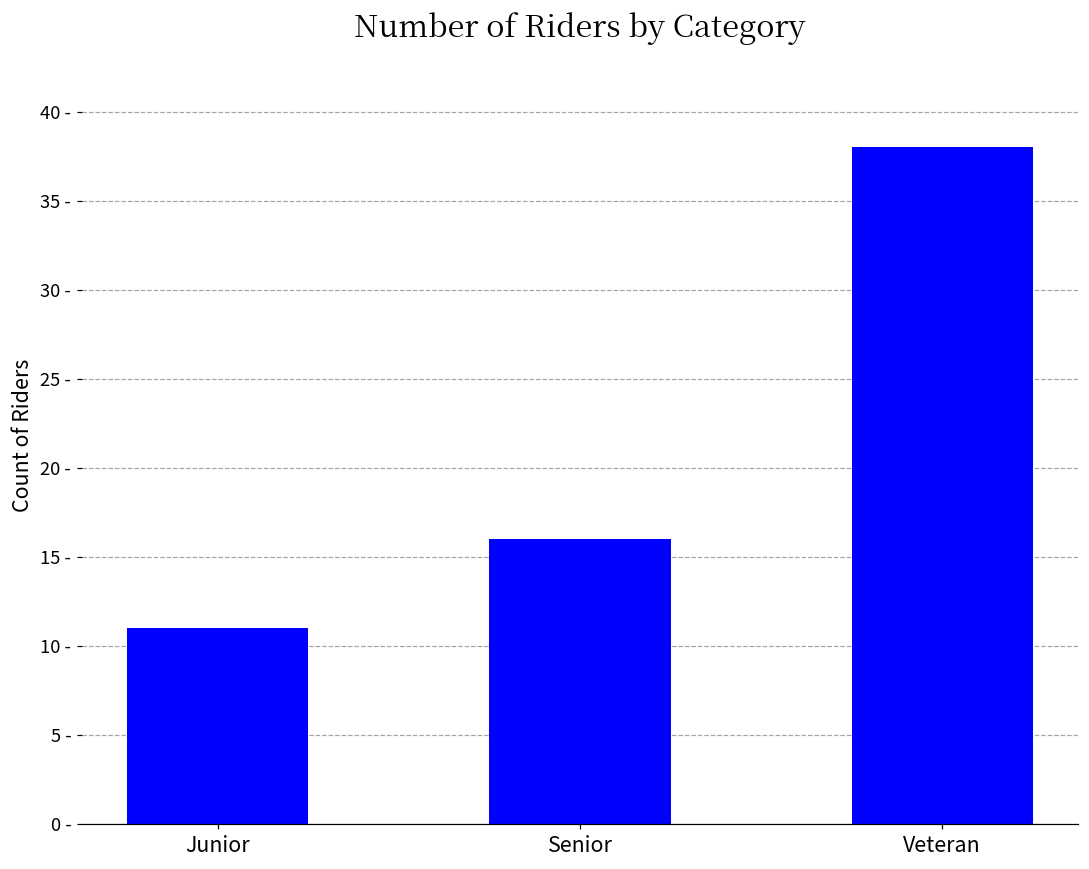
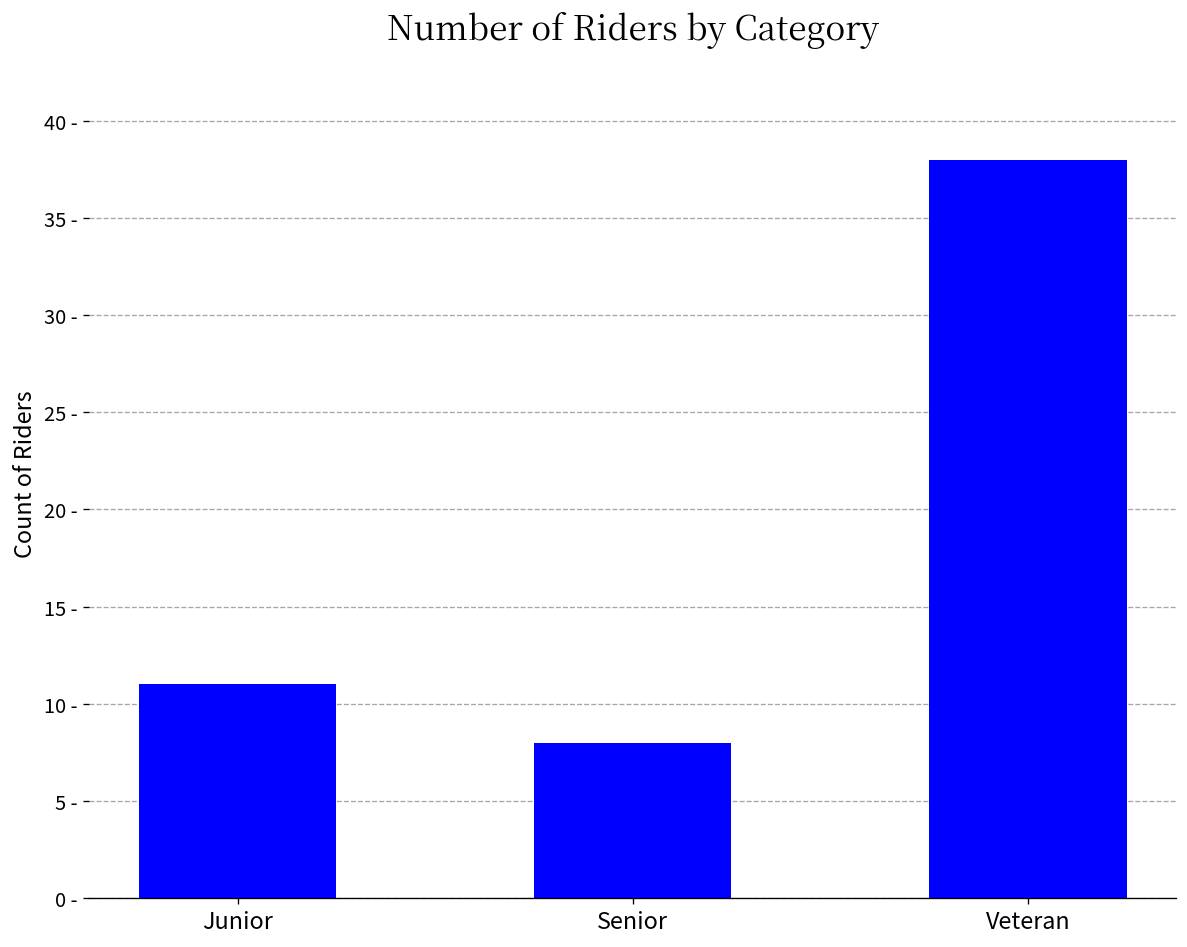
  {
    "Junior": "11 -",
-   "Senior": "16 -",
+   "Senior": "8 -",
    "Veteran": "38 -"
  }
